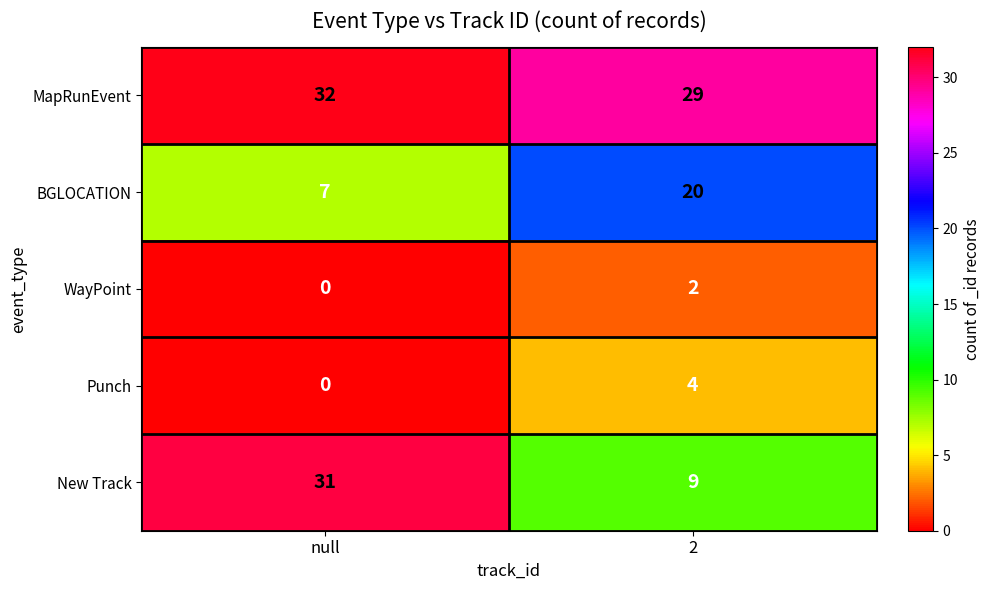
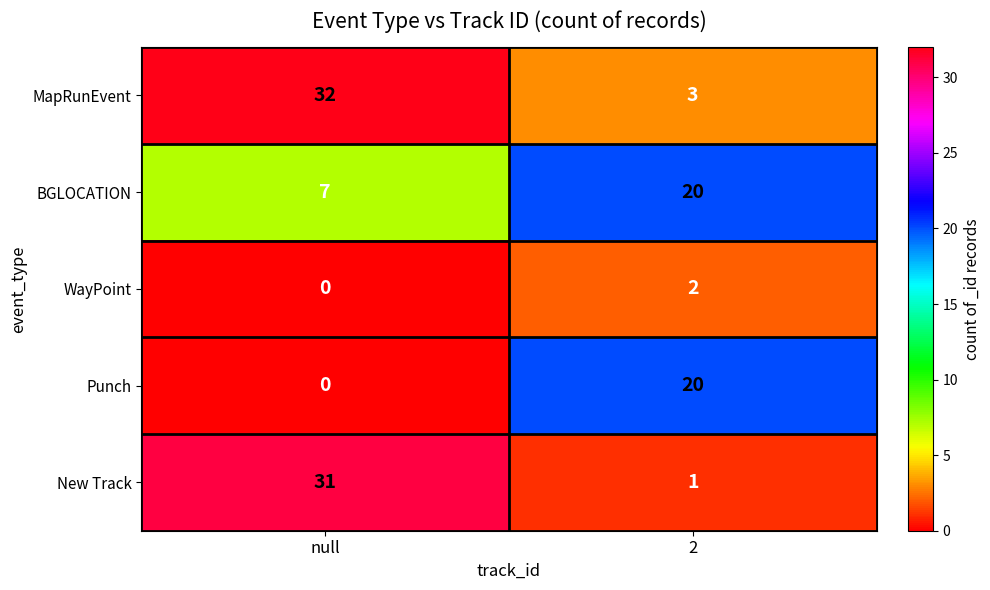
  {
    "MapRunEvent": {
      "null": 32,
-     "2": 29
+     "2": 3
    },
    "BGLOCATION": {
      "null": 7,
      "2": 20
    },
    "WayPoint": {
      "null": 0,
      "2": 2
    },
    "Punch": {
      "null": 0,
-     "2": 4
+     "2": 20
    },
    "New Track": {
      "null": 31,
-     "2": 9
+     "2": 1
    }
  }
